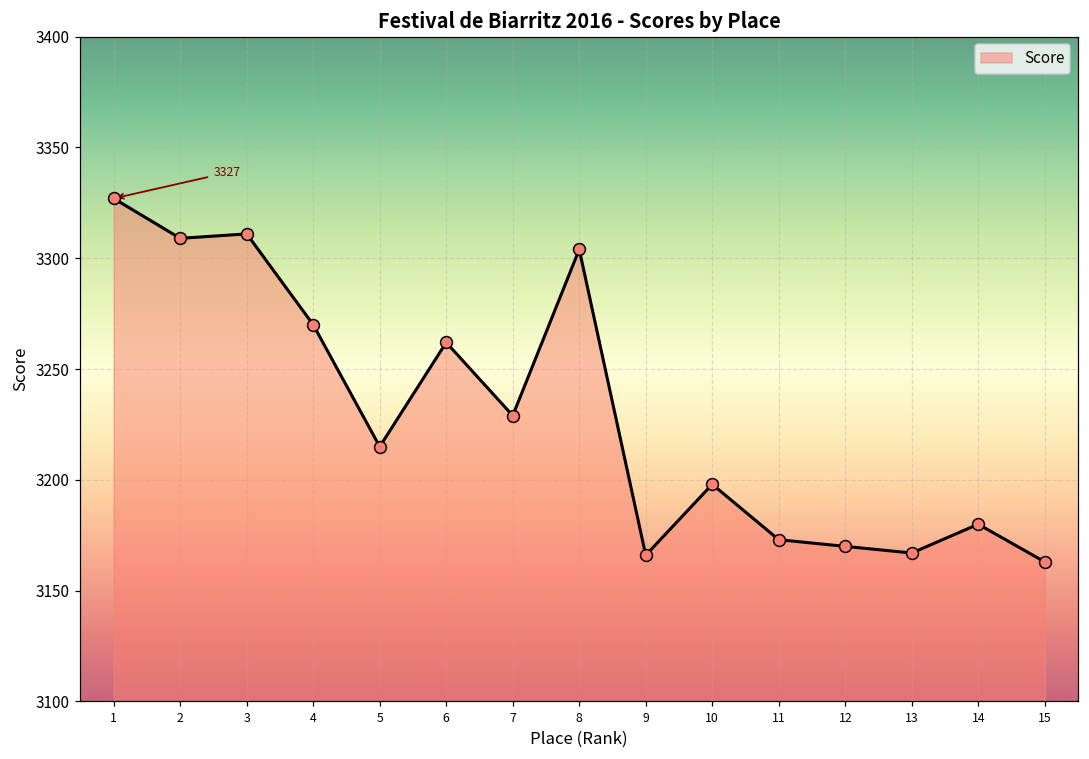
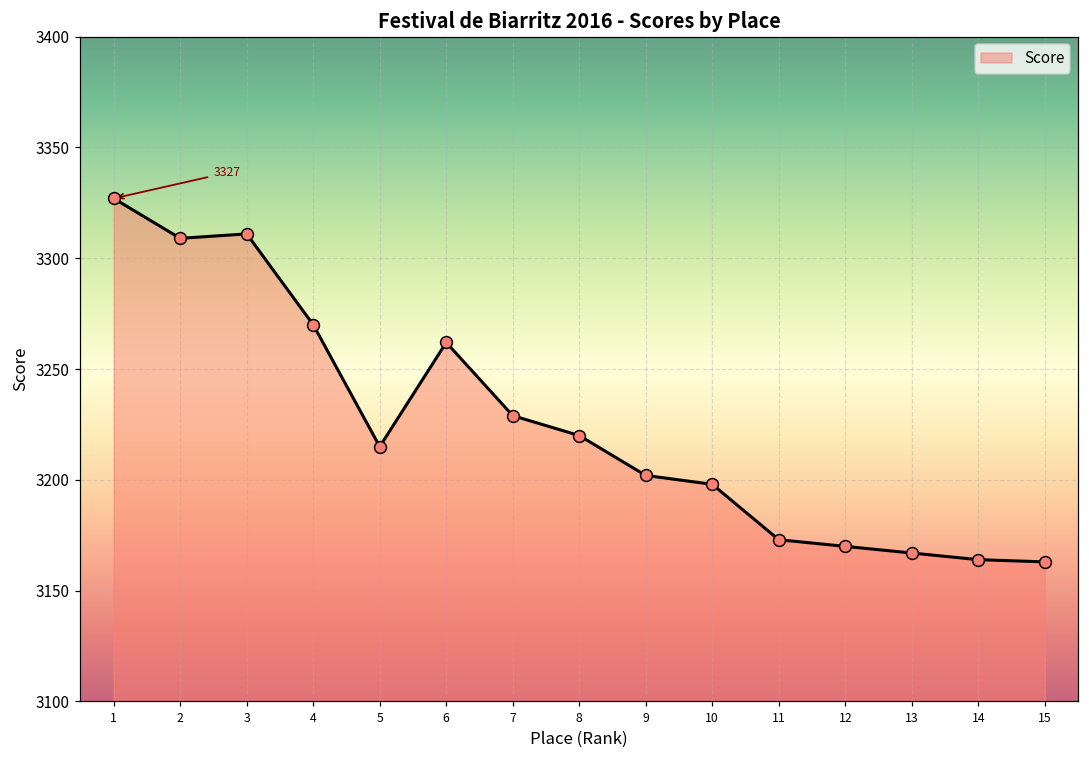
  {
    "2": 3309,
    "3": 3311,
    "4": 3270,
    "5": 3215,
    "6": 3262,
    "7": 3229,
-   "8": 3304,
-   "9": 3166,
+   "8": 3220,
+   "9": 3202,
    "10": 3198,
    "11": 3173,
    "12": 3170,
    "13": 3167,
-   "14": 3180,
+   "14": 3164,
    "15": 3163
  }
